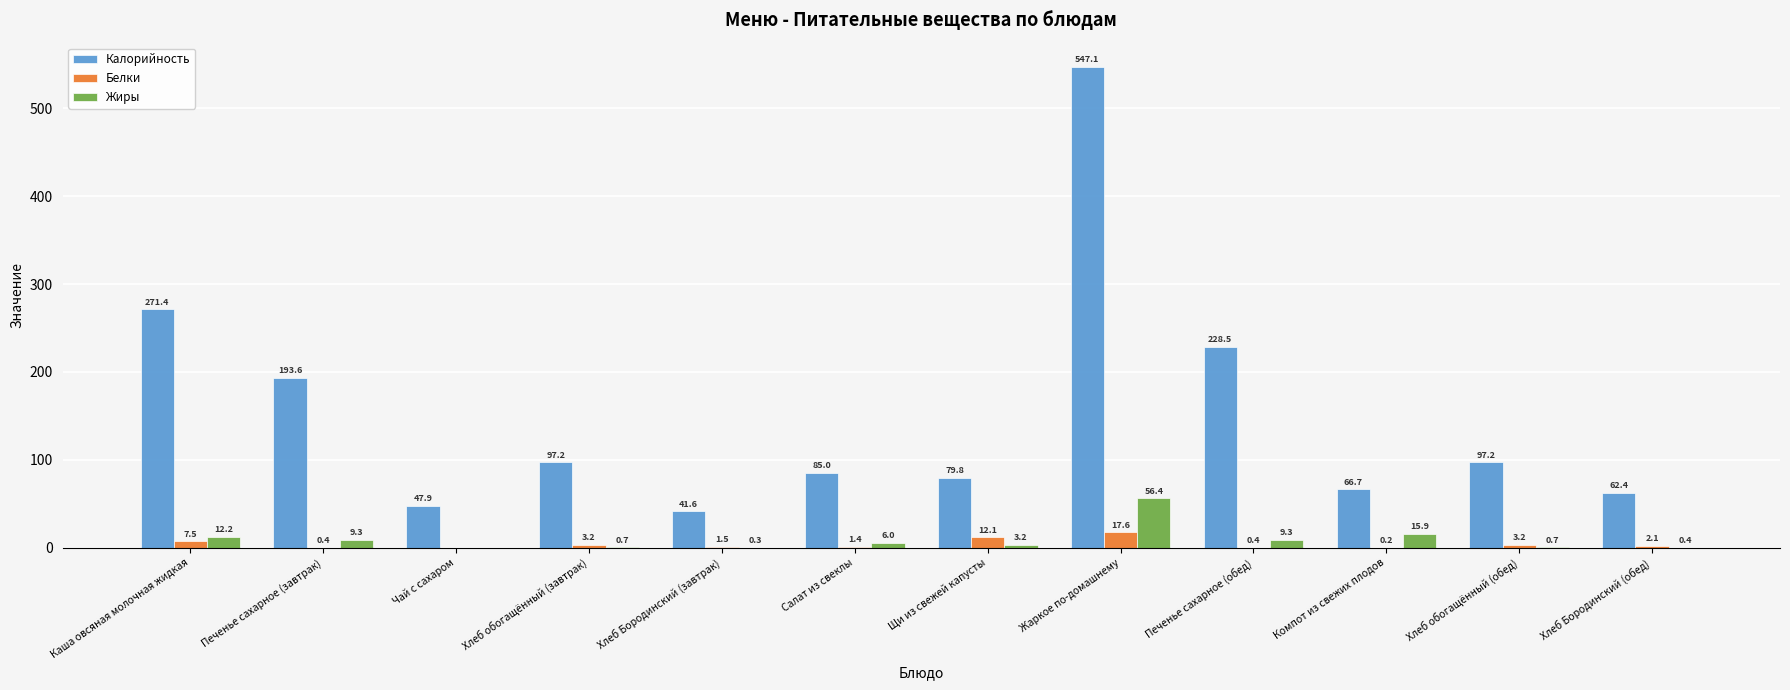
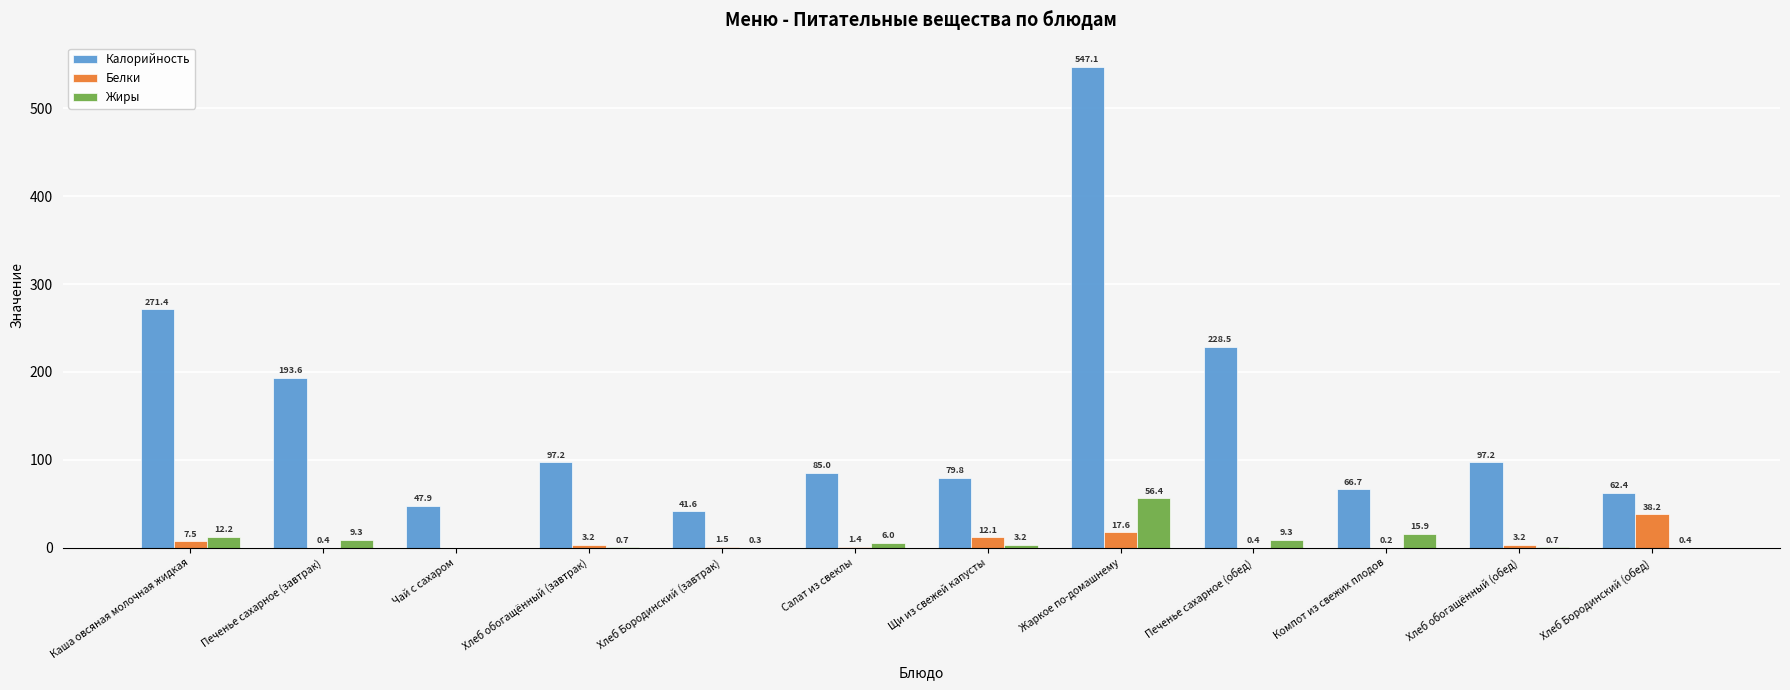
  {
    "Калорийность": {
      "Каша овсяная молочная жидкая": 271.4,
      "Печенье сахарное (завтрак)": 193.6,
      "Чай с сахаром": 47.9,
      "Хлеб обогащённый (завтрак)": 97.2,
      "Хлеб Бородинский (завтрак)": 41.6,
      "Салат из свеклы": 85.0,
      "Щи из свежей капусты": 79.8,
      "Жаркое по-домашнему": 547.1,
      "Печенье сахарное (обед)": 228.5,
      "Компот из свежих плодов": 66.7,
      "Хлеб обогащённый (обед)": 97.2,
      "Хлеб Бородинский (обед)": 62.4
    },
    "Белки": {
      "Каша овсяная молочная жидкая": 7.5,
      "Печенье сахарное (завтрак)": 0.4,
      "Хлеб обогащённый (завтрак)": 3.2,
      "Хлеб Бородинский (завтрак)": 1.5,
      "Салат из свеклы": 1.4,
      "Щи из свежей капусты": 12.1,
      "Жаркое по-домашнему": 17.6,
      "Печенье сахарное (обед)": 0.4,
      "Компот из свежих плодов": 0.2,
      "Хлеб обогащённый (обед)": 3.2,
-     "Хлеб Бородинский (обед)": 2.1
+     "Хлеб Бородинский (обед)": 38.2
    },
    "Жиры": {
      "Каша овсяная молочная жидкая": 12.2,
      "Печенье сахарное (завтрак)": 9.3,
      "Хлеб обогащённый (завтрак)": 0.7,
      "Хлеб Бородинский (завтрак)": 0.3,
      "Салат из свеклы": 6.0,
      "Щи из свежей капусты": 3.2,
      "Жаркое по-домашнему": 56.4,
      "Печенье сахарное (обед)": 9.3,
      "Компот из свежих плодов": 15.9,
      "Хлеб обогащённый (обед)": 0.7,
      "Хлеб Бородинский (обед)": 0.4
    }
  }
